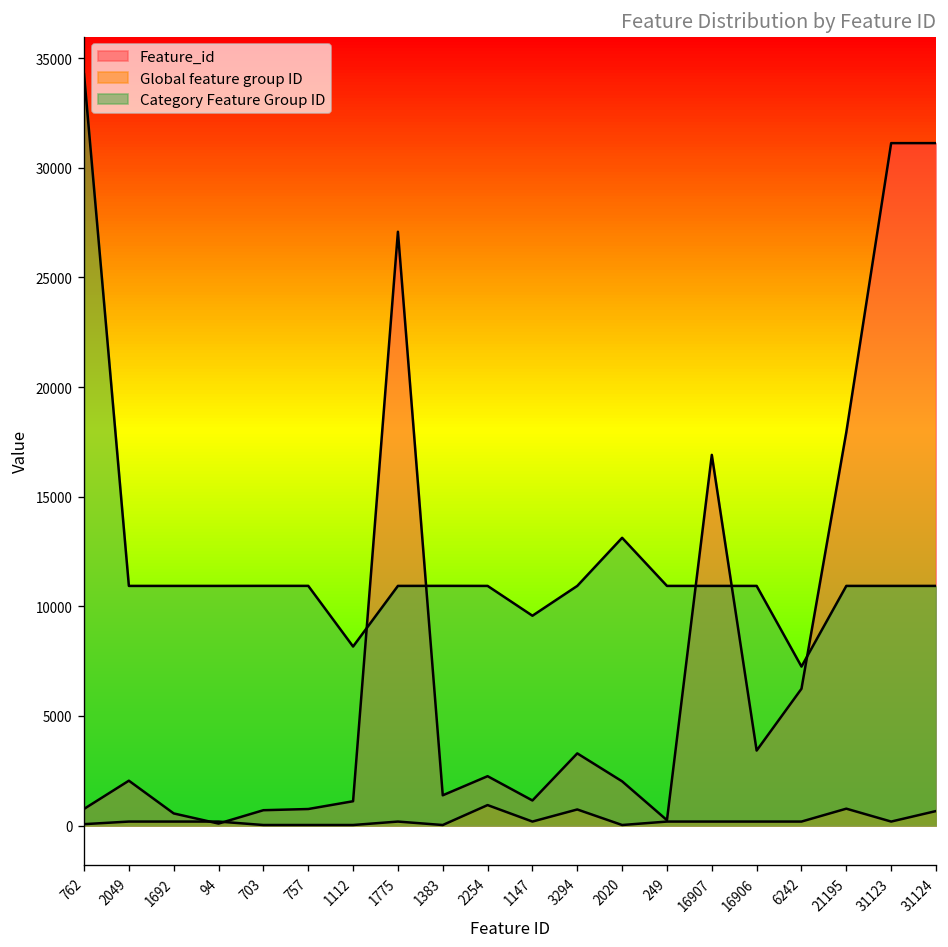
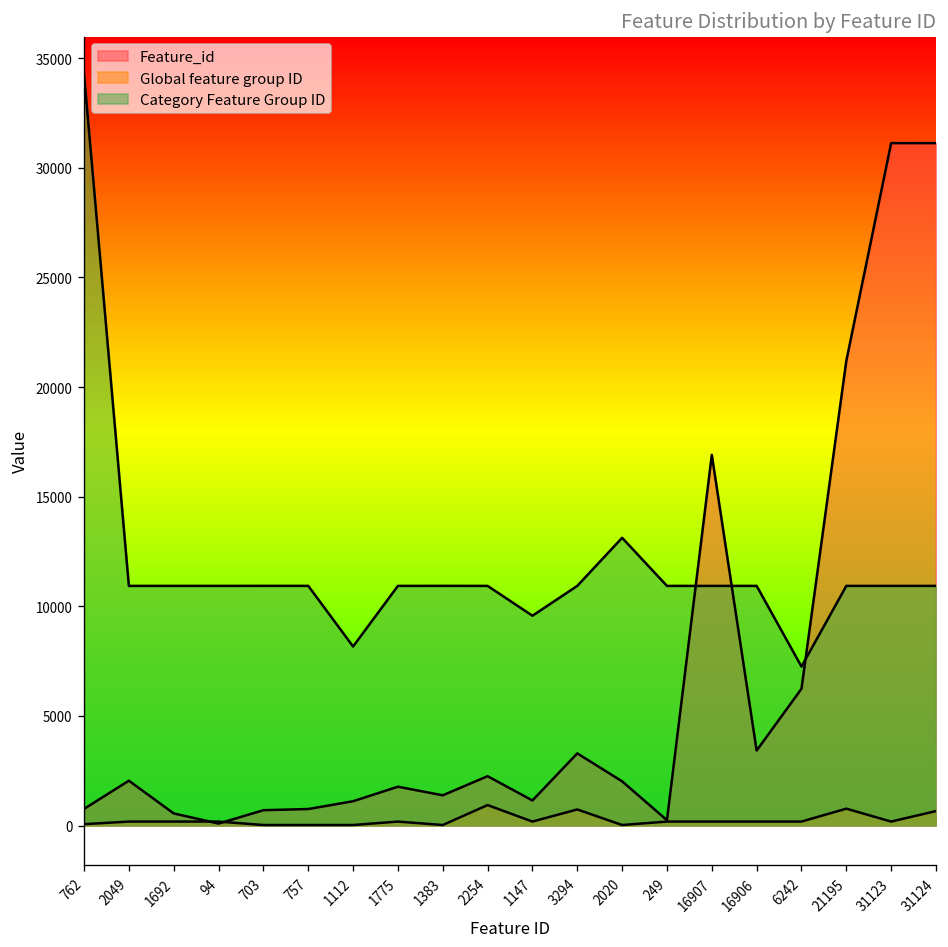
  {
    "Feature_id": {
      "762": 800,
      "2049": 2000,
      "1692": 600,
      "703": 700,
      "757": 800,
      "1112": 1100,
-     "1775": 27100,
+     "1775": 1800,
      "1383": 1400,
      "2254": 2300,
      "1147": 1100,
      "3294": 3300,
      "2020": 2000,
      "16907": 16900,
      "16906": 3400,
      "6242": 6200,
-     "21195": 17900,
+     "21195": 21200,
      "31123": 31100,
      "31124": 31100
    },
    "Global feature group ID": {
      "762": 100,
      "2049": 200,
      "1692": 200,
      "703": 0,
      "757": 0,
      "1112": 0,
      "1775": 200,
      "1383": 0,
      "2254": 900,
      "1147": 200,
      "3294": 700,
      "2020": 0,
      "16907": 200,
      "16906": 200,
      "6242": 200,
      "21195": 800,
      "31123": 200,
      "31124": 700
    },
    "Category Feature Group ID": {
      "762": 34300,
      "2049": 10900,
      "1692": 10900,
      "94": 10900,
      "703": 10900,
      "757": 10900,
      "1112": 8200,
      "1775": 10900,
      "1383": 10900,
      "2254": 10900,
      "1147": 9600,
      "3294": 10900,
      "2020": 13100,
      "249": 10900,
      "16907": 10900,
      "16906": 10900,
      "6242": 7300,
      "21195": 10900,
      "31123": 10900,
      "31124": 10900
    }
  }
